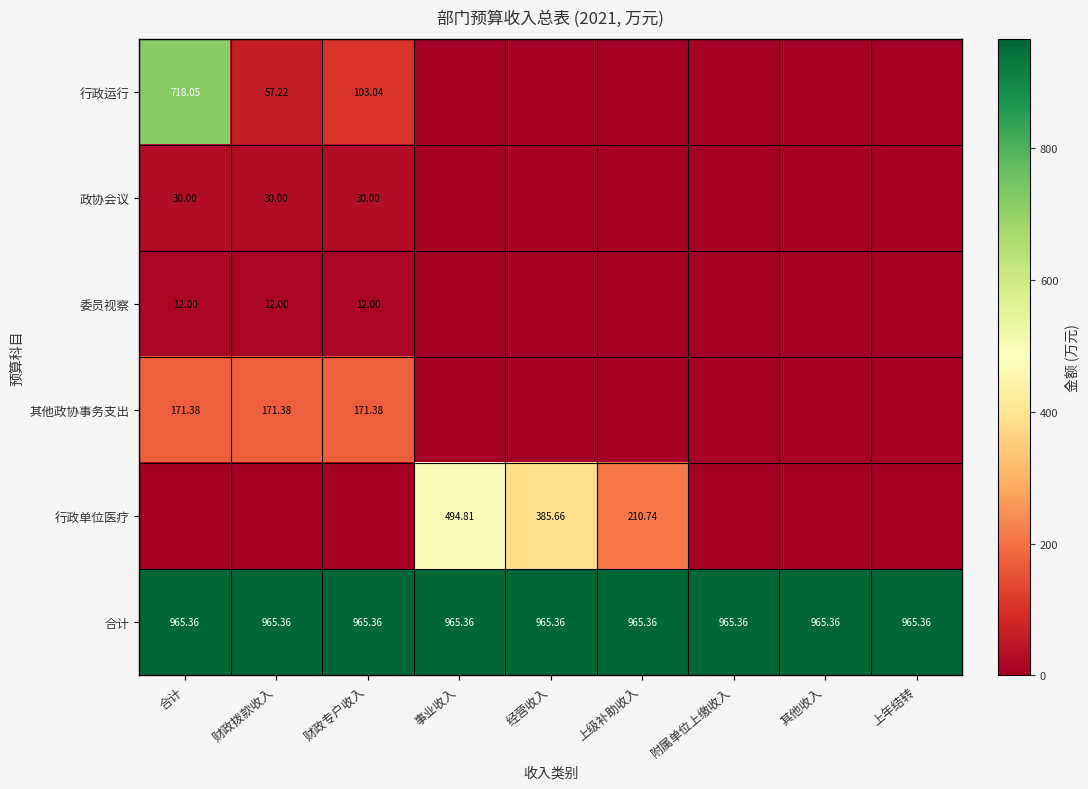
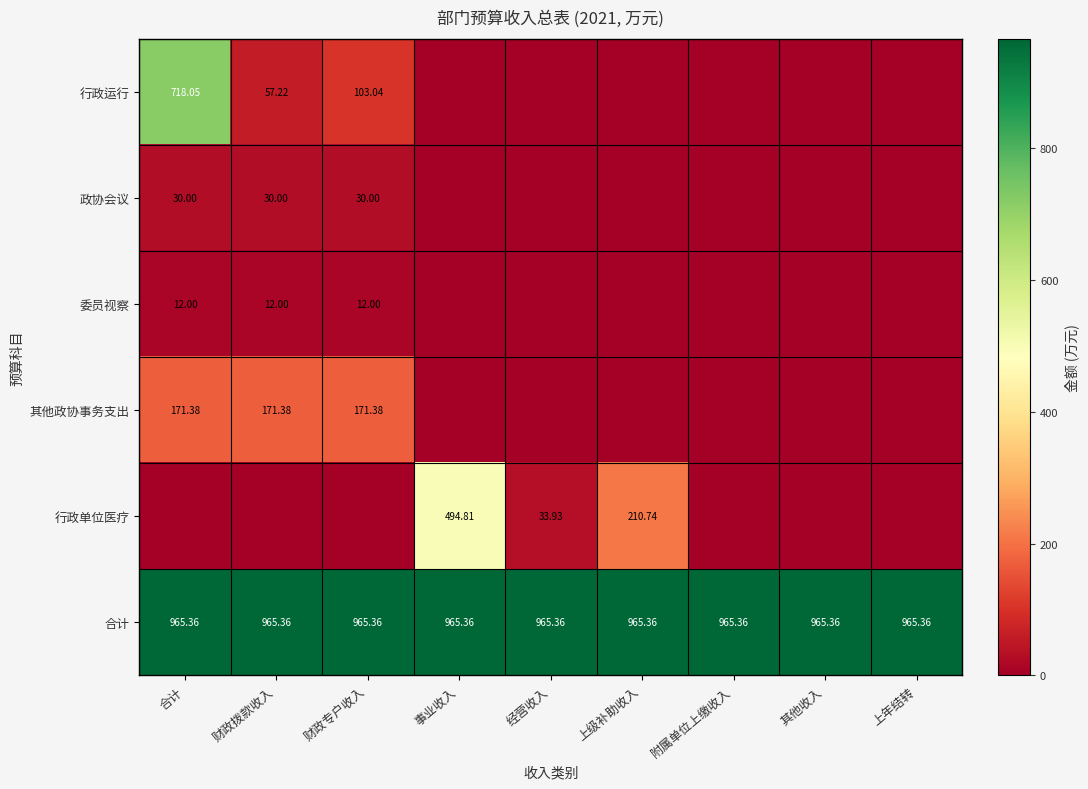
  {
    "行政运行": {
      "合计": 718.05,
      "财政拨款收入": 57.22,
      "财政专户收入": 103.04
    },
    "政协会议": {
      "合计": 30.00,
      "财政拨款收入": 30.00,
      "财政专户收入": 30.00
    },
    "委员视察": {
      "合计": 12.00,
      "财政拨款收入": 12.00,
      "财政专户收入": 12.00
    },
    "其他政协事务支出": {
      "合计": 171.38,
      "财政拨款收入": 171.38,
      "财政专户收入": 171.38
    },
    "行政单位医疗": {
      "事业收入": 494.81,
-     "经营收入": 385.66,
+     "经营收入": 33.93,
      "上级补助收入": 210.74
    },
    "合计": {
      "合计": 965.36,
      "财政拨款收入": 965.36,
      "财政专户收入": 965.36,
      "事业收入": 965.36,
      "经营收入": 965.36,
      "上级补助收入": 965.36,
      "附属单位上缴收入": 965.36,
      "其他收入": 965.36,
      "上年结转": 965.36
    }
  }
